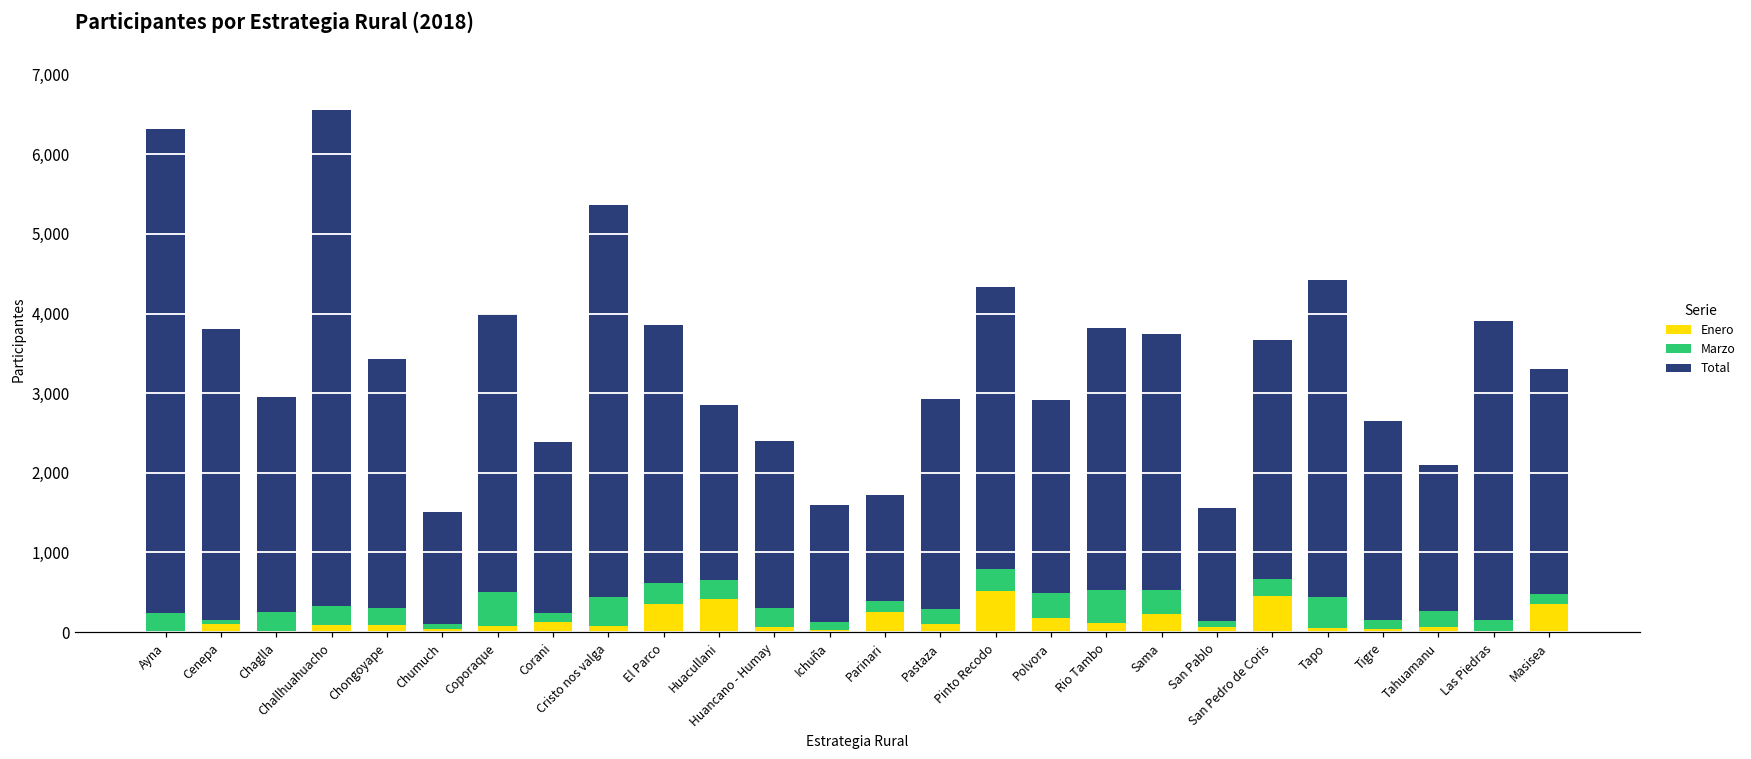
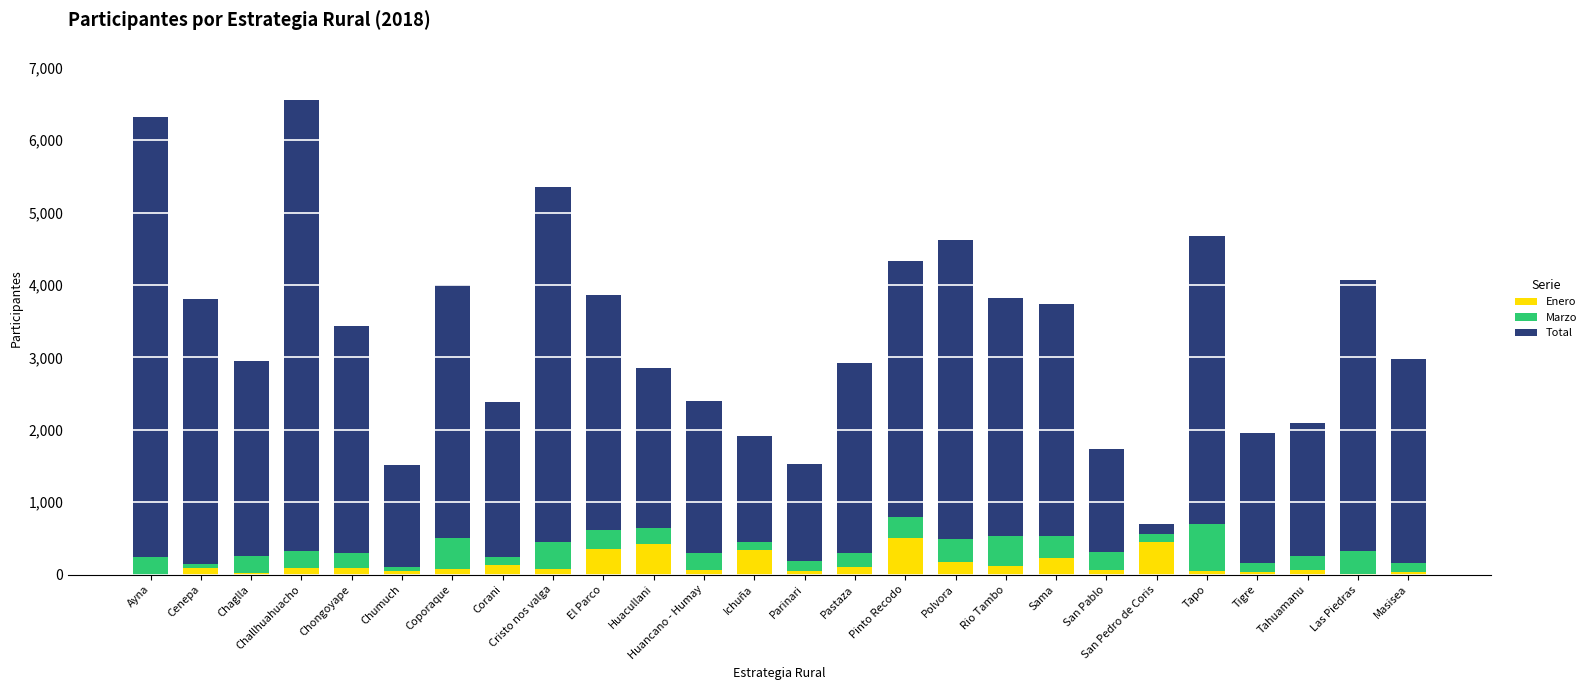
  {
    "Enero": {
      "Ayna": "0",
      "Cenepa": "100",
      "Challhuahuacho": "100",
      "Chongoyape": "100",
      "Chumuch": "0",
      "Coporaque": "100",
      "Corani": "100",
      "Cristo nos valga": "100",
      "El Parco": "400",
      "Huacullani": "400",
      "Huancano - Humay": "100",
-     "Ichuña": "0",
-     "Parinari": "200",
+     "Ichuña": "300",
+     "Parinari": "100",
      "Pastaza": "100",
      "Pinto Recodo": "500",
      "Polvora": "200",
      "Rio Tambo": "100",
      "Sama": "200",
      "San Pablo": "100",
      "San Pedro de Coris": "400",
      "Tapo": "100",
      "Tigre": "0",
      "Tahuamanu": "100",
-     "Masisea": "400"
+     "Masisea": "0"
    },
    "Marzo": {
      "Ayna": "200",
      "Cenepa": "100",
      "Chaglla": "200",
      "Challhuahuacho": "200",
      "Chongoyape": "200",
      "Chumuch": "100",
      "Coporaque": "400",
      "Corani": "100",
      "Cristo nos valga": "400",
      "El Parco": "300",
      "Huacullani": "200",
      "Huancano - Humay": "200",
      "Ichuña": "100",
      "Parinari": "100",
      "Pastaza": "200",
      "Pinto Recodo": "300",
      "Polvora": "300",
      "Rio Tambo": "400",
      "Sama": "300",
-     "San Pablo": "100",
-     "San Pedro de Coris": "200",
-     "Tapo": "400",
+     "San Pablo": "200",
+     "San Pedro de Coris": "100",
+     "Tapo": "700",
      "Tigre": "100",
      "Tahuamanu": "200",
-     "Las Piedras": "100",
+     "Las Piedras": "300",
      "Masisea": "100"
    },
    "Total": {
      "Ayna": "6,100",
      "Cenepa": "3,700",
      "Chaglla": "2,700",
      "Challhuahuacho": "6,200",
      "Chongoyape": "3,100",
      "Chumuch": "1,400",
      "Coporaque": "3,500",
      "Corani": "2,100",
      "Cristo nos valga": "4,900",
      "El Parco": "3,200",
      "Huacullani": "2,200",
      "Huancano - Humay": "2,100",
      "Ichuña": "1,500",
      "Parinari": "1,300",
      "Pastaza": "2,600",
      "Pinto Recodo": "3,500",
-     "Polvora": "2,400",
+     "Polvora": "4,100",
      "Rio Tambo": "3,300",
      "Sama": "3,200",
      "San Pablo": "1,400",
-     "San Pedro de Coris": "3,000",
+     "San Pedro de Coris": "100",
      "Tapo": "4,000",
-     "Tigre": "2,500",
+     "Tigre": "1,800",
      "Tahuamanu": "1,800",
      "Las Piedras": "3,800",
      "Masisea": "2,800"
    }
  }
